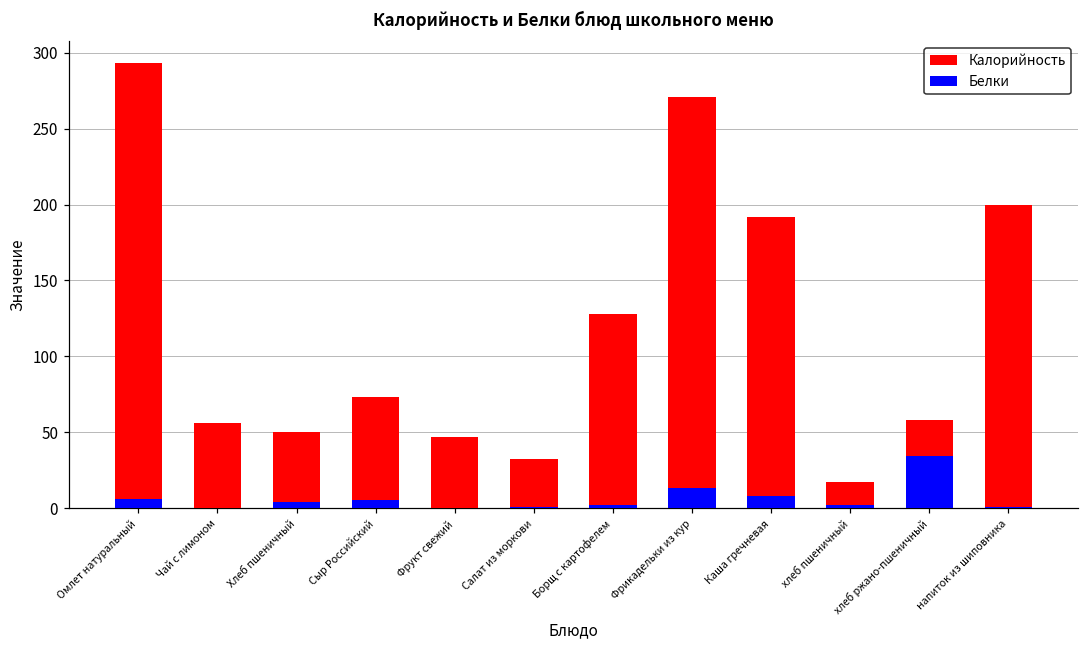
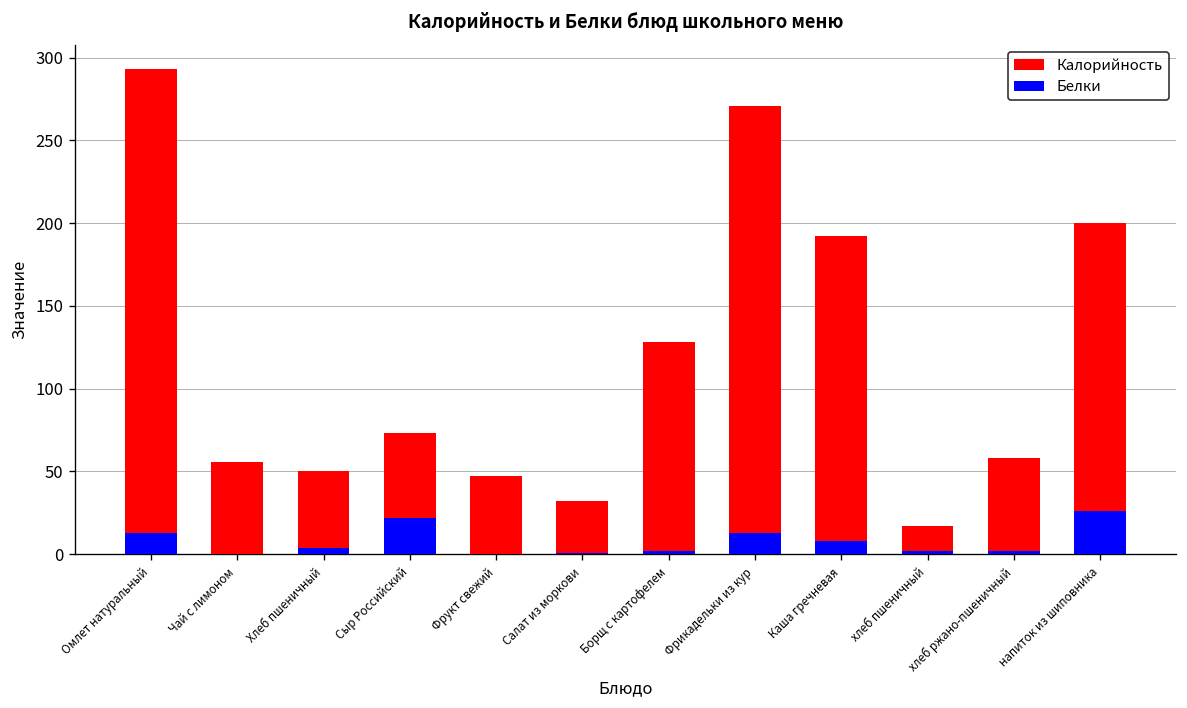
  {
    "Калорийность": {
      "Омлет натуральный": 293,
      "Чай с лимоном": 56,
      "Хлеб пшеничный": 50,
      "Сыр Российский": 73,
      "Фрукт свежий": 47,
      "Салат из моркови": 32,
      "Борщ с картофелем": 128,
      "Фрикадельки из кур": 271,
      "Каша гречневая": 192,
      "хлеб пшеничный": 17,
      "хлеб ржано-пшеничный": 58,
      "напиток из шиповника": 200
    },
    "Белки": {
-     "Омлет натуральный": 6,
+     "Омлет натуральный": 13,
      "Чай с лимоном": 0,
-     "Сыр Российский": 5,
+     "Сыр Российский": 22,
      "Фрукт свежий": 0,
-     "хлеб ржано-пшеничный": 34,
-     "напиток из шиповника": 1
+     "хлеб ржано-пшеничный": 2,
+     "напиток из шиповника": 26
    }
  }
